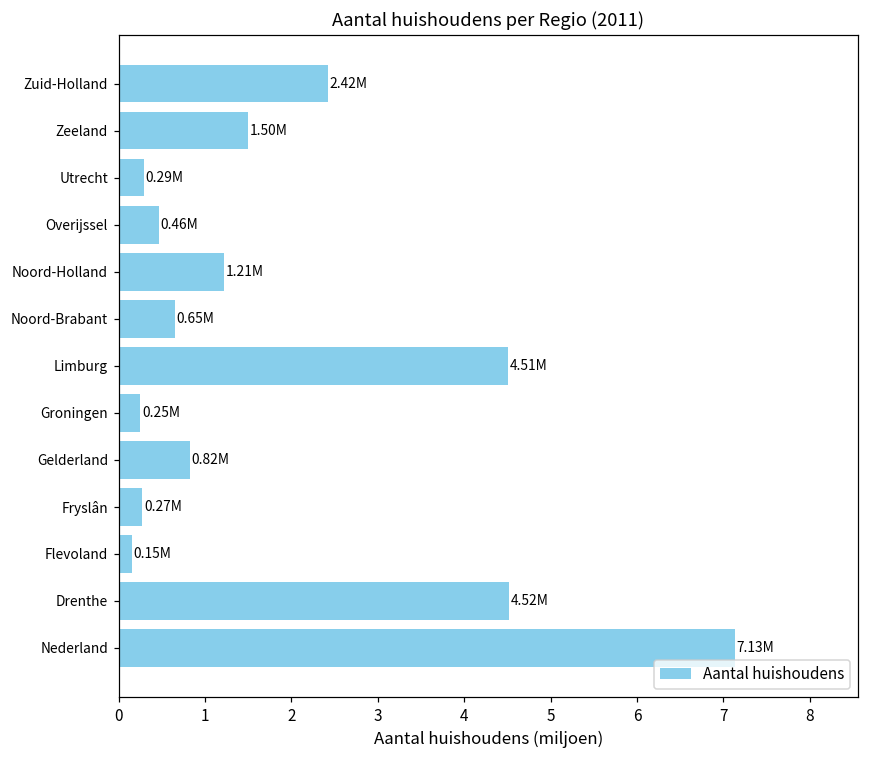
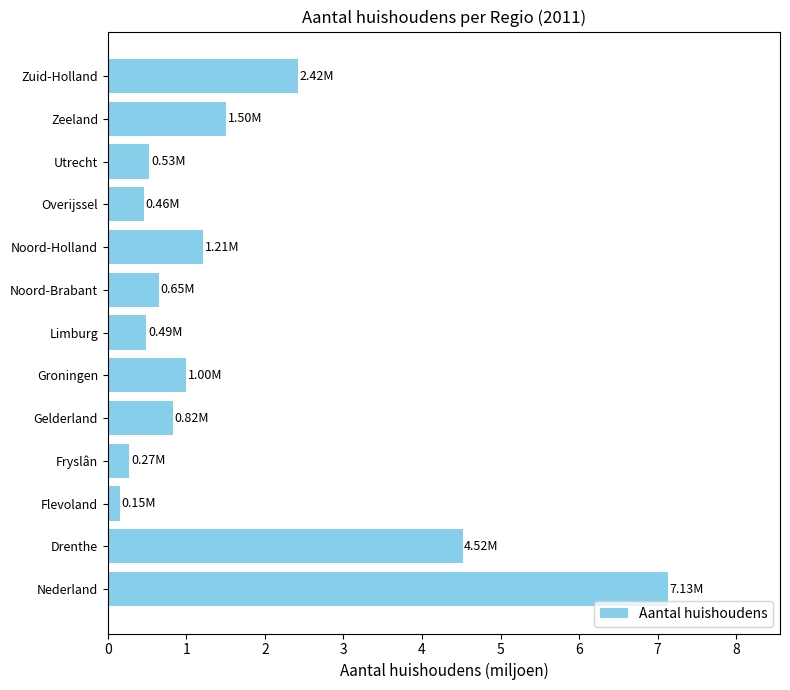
  {
    "Zuid-Holland": "2.42M",
    "Zeeland": "1.50M",
-   "Utrecht": "0.29M",
+   "Utrecht": "0.53M",
    "Overijssel": "0.46M",
    "Noord-Holland": "1.21M",
    "Noord-Brabant": "0.65M",
-   "Limburg": "4.51M",
-   "Groningen": "0.25M",
+   "Limburg": "0.49M",
+   "Groningen": "1.00M",
    "Gelderland": "0.82M",
    "Fryslân": "0.27M",
    "Flevoland": "0.15M",
    "Drenthe": "4.52M",
    "Nederland": "7.13M"
  }
